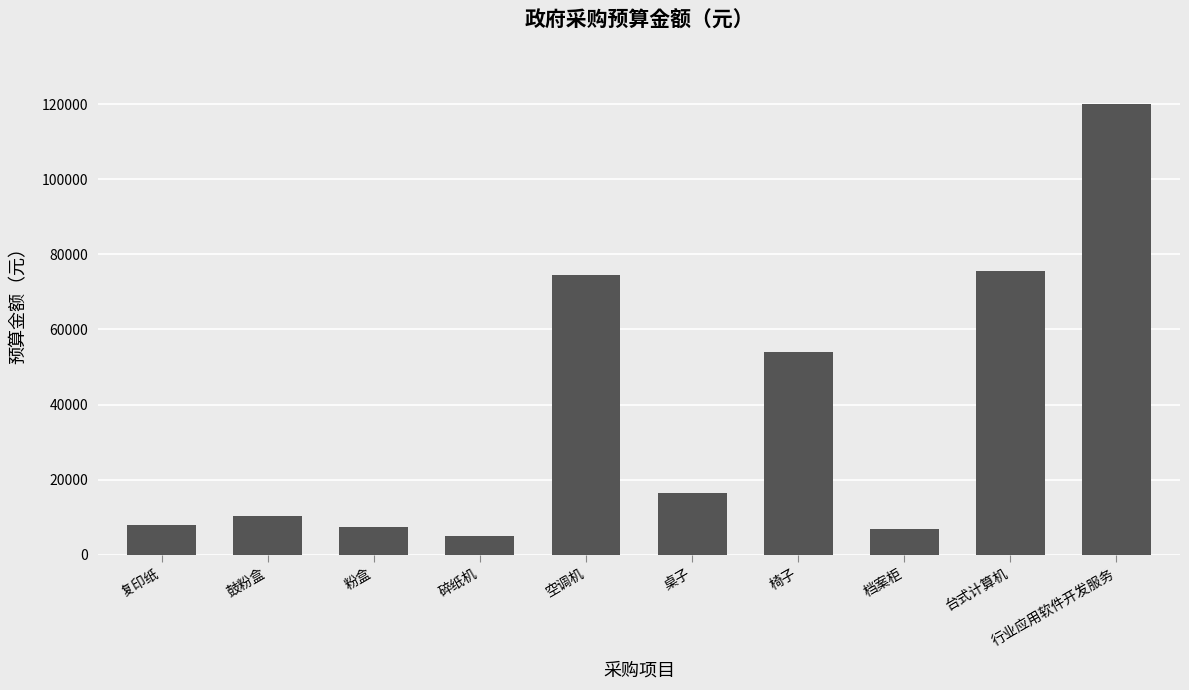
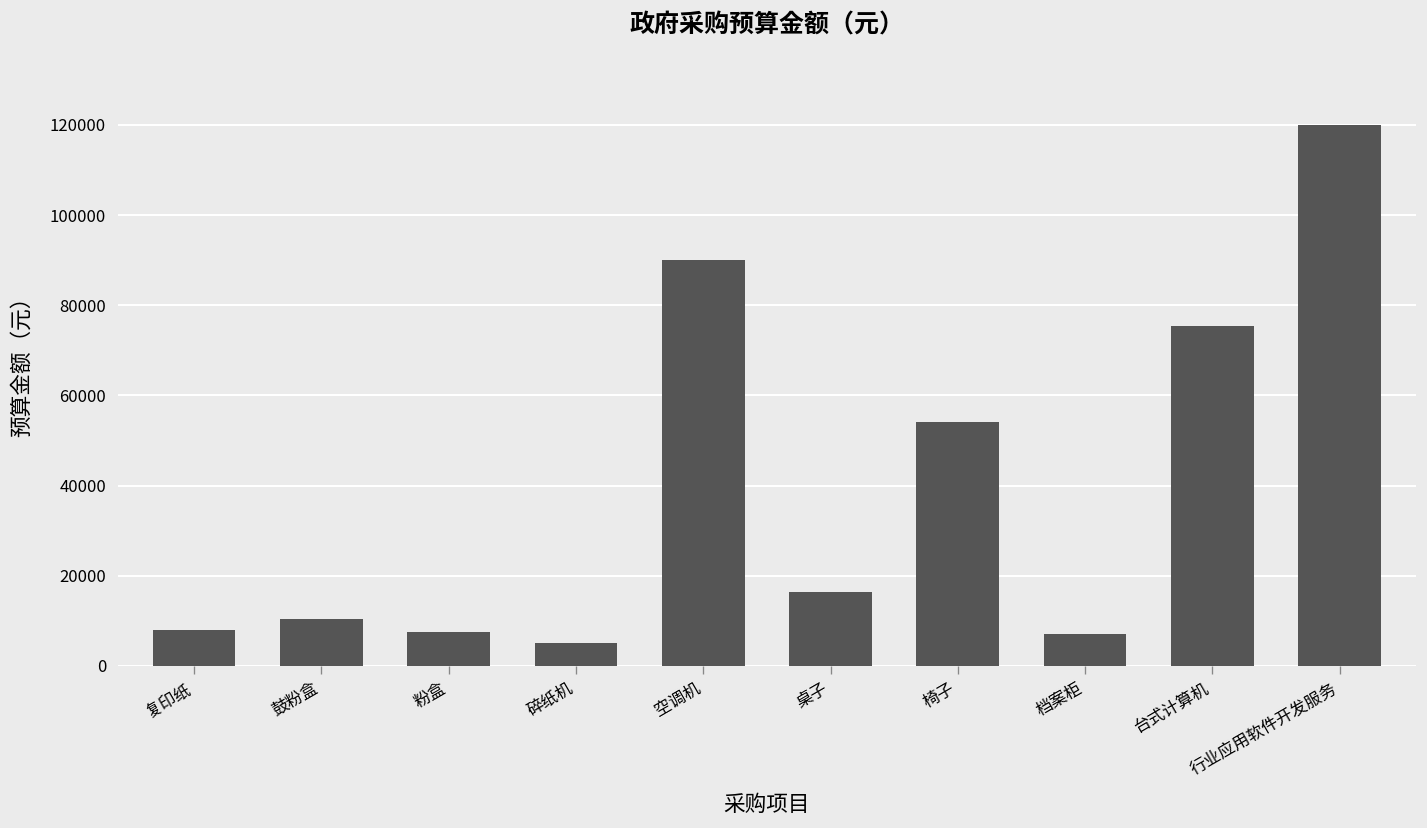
  {
    "复印纸": 8000,
    "鼓粉盒": 10000,
    "粉盒": 8000,
    "碎纸机": 5000,
-   "空调机": 75000,
+   "空调机": 90000,
    "桌子": 16000,
    "椅子": 54000,
    "档案柜": 7000,
    "台式计算机": 75000,
    "行业应用软件开发服务": 120000
  }
